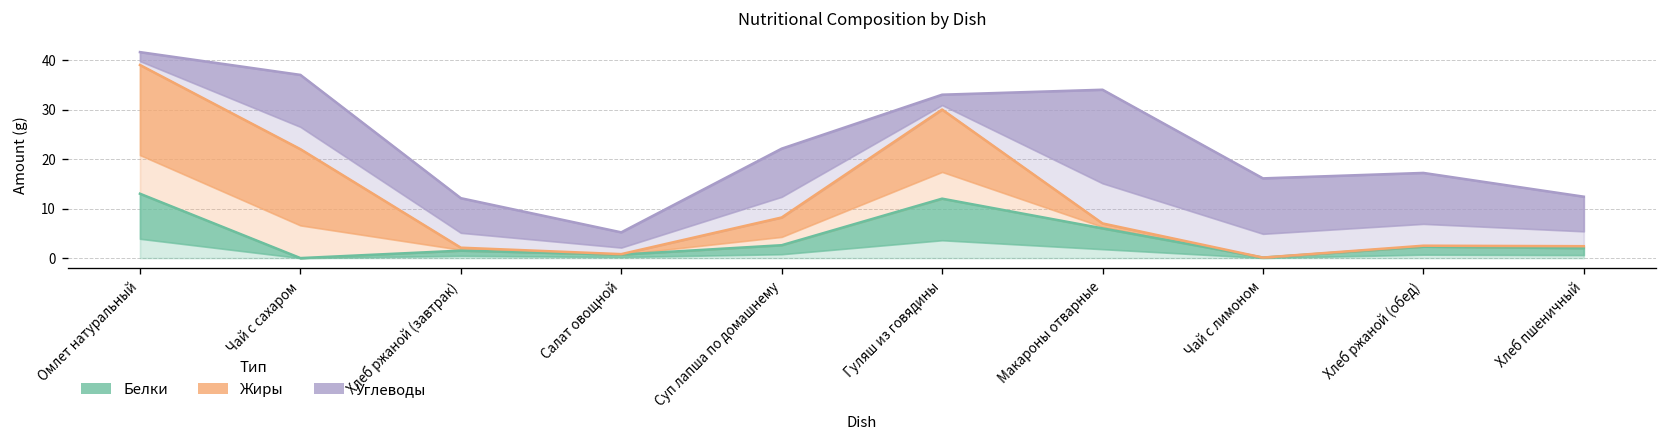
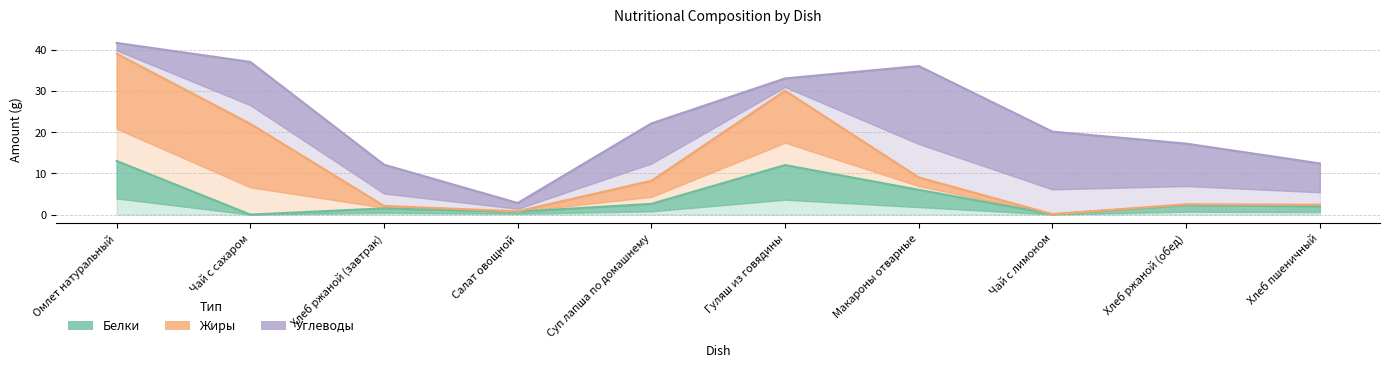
  {
    "Белки": {
      "Омлет натуральный": 13,
      "Чай с сахаром": 0,
      "Суп лапша по домашнему": 3,
      "Гуляш из говядины": 12,
      "Макароны отварные": 6
    },
    "Жиры": {
      "Омлет натуральный": 26,
      "Чай с сахаром": 22,
      "Суп лапша по домашнему": 6,
      "Гуляш из говядины": 18,
-     "Макароны отварные": 1
+     "Макароны отварные": 3
    },
    "Углеводы": {
      "Омлет натуральный": 3,
      "Чай с сахаром": 15,
      "Хлеб ржаной (завтрак)": 10,
-     "Салат овощной": 4,
+     "Салат овощной": 2,
      "Суп лапша по домашнему": 14,
      "Гуляш из говядины": 3,
      "Макароны отварные": 27,
-     "Чай с лимоном": 16,
+     "Чай с лимоном": 20,
      "Хлеб ржаной (обед)": 15,
      "Хлеб пшеничный": 10
    }
  }
